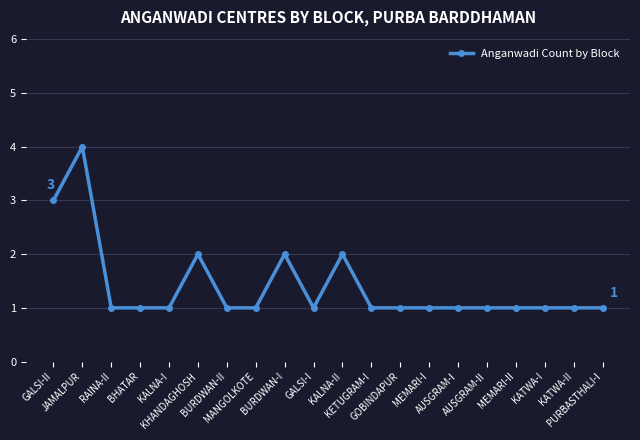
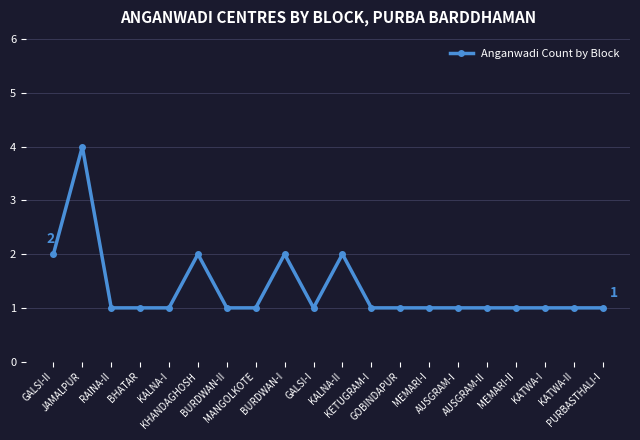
  {
-   "GALSI-II": 3,
+   "GALSI-II": 2,
    "PURBASTHALI-I": 1
  }
